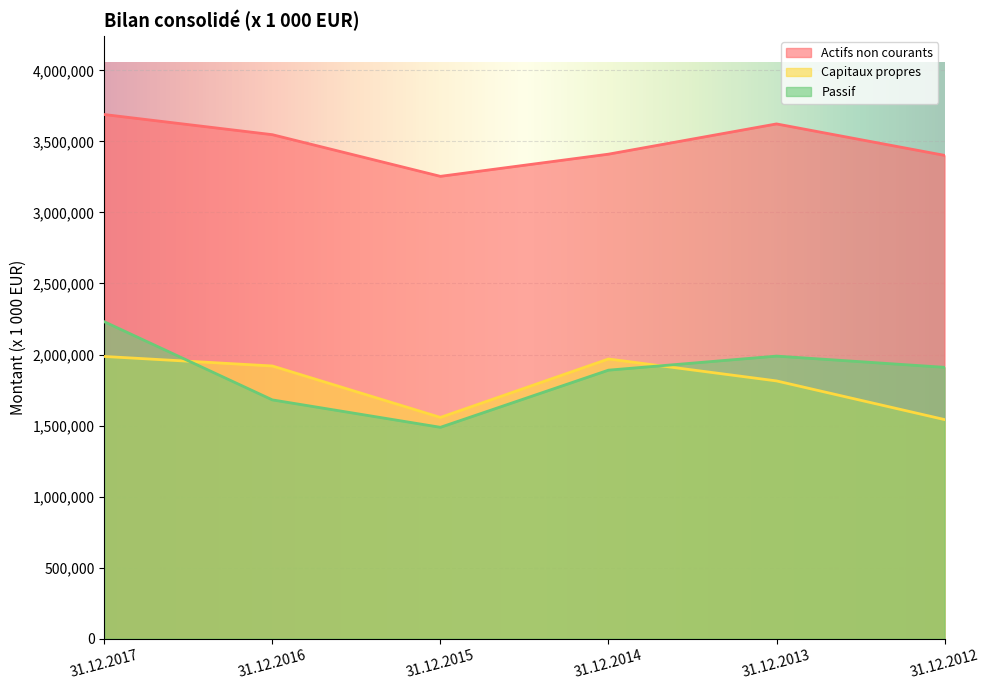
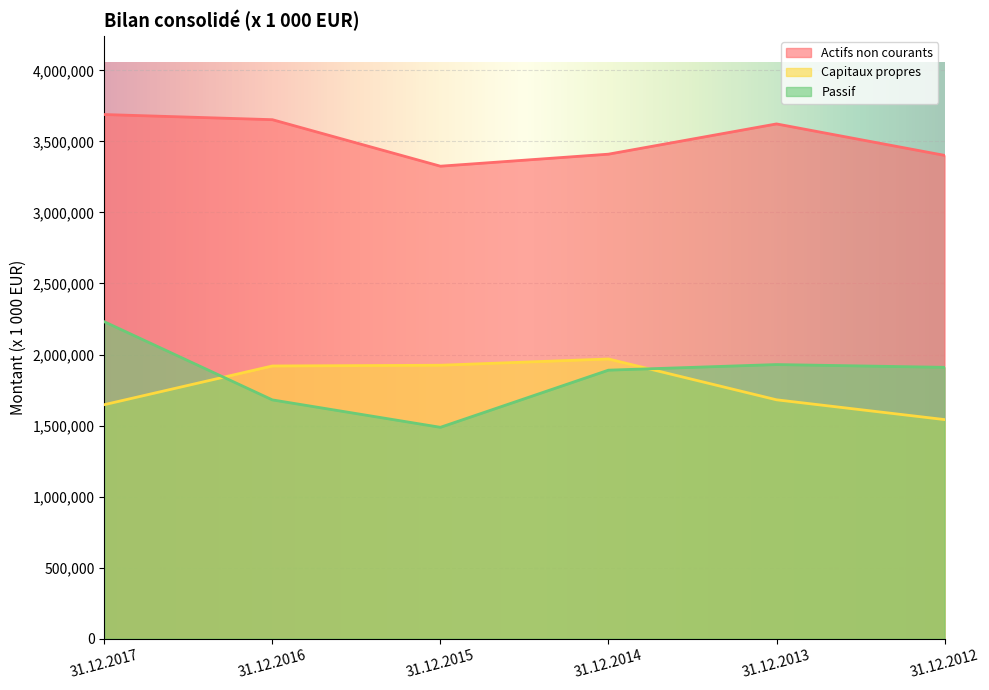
  {
    "Actifs non courants": {
      "31.12.2017": "3,690,000",
-     "31.12.2016": "3,550,000",
-     "31.12.2015": "3,250,000",
+     "31.12.2016": "3,650,000",
+     "31.12.2015": "3,330,000",
      "31.12.2014": "3,410,000",
      "31.12.2013": "3,620,000",
      "31.12.2012": "3,400,000"
    },
    "Capitaux propres": {
-     "31.12.2017": "1,990,000",
+     "31.12.2017": "1,650,000",
      "31.12.2016": "1,920,000",
-     "31.12.2015": "1,560,000",
+     "31.12.2015": "1,920,000",
      "31.12.2014": "1,970,000",
-     "31.12.2013": "1,810,000",
+     "31.12.2013": "1,680,000",
      "31.12.2012": "1,540,000"
    },
    "Passif": {
      "31.12.2017": "2,230,000",
      "31.12.2016": "1,680,000",
      "31.12.2015": "1,490,000",
      "31.12.2014": "1,890,000",
-     "31.12.2013": "1,990,000",
+     "31.12.2013": "1,930,000",
      "31.12.2012": "1,910,000"
    }
  }
